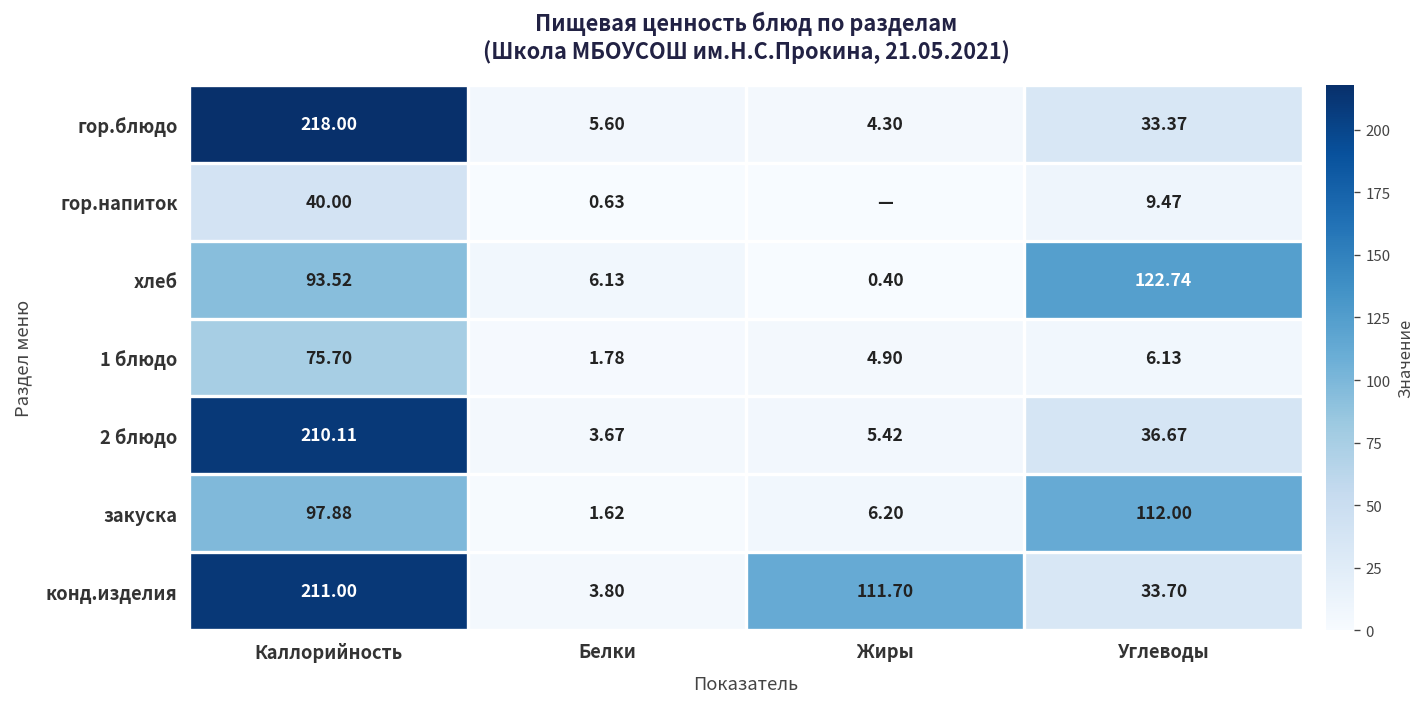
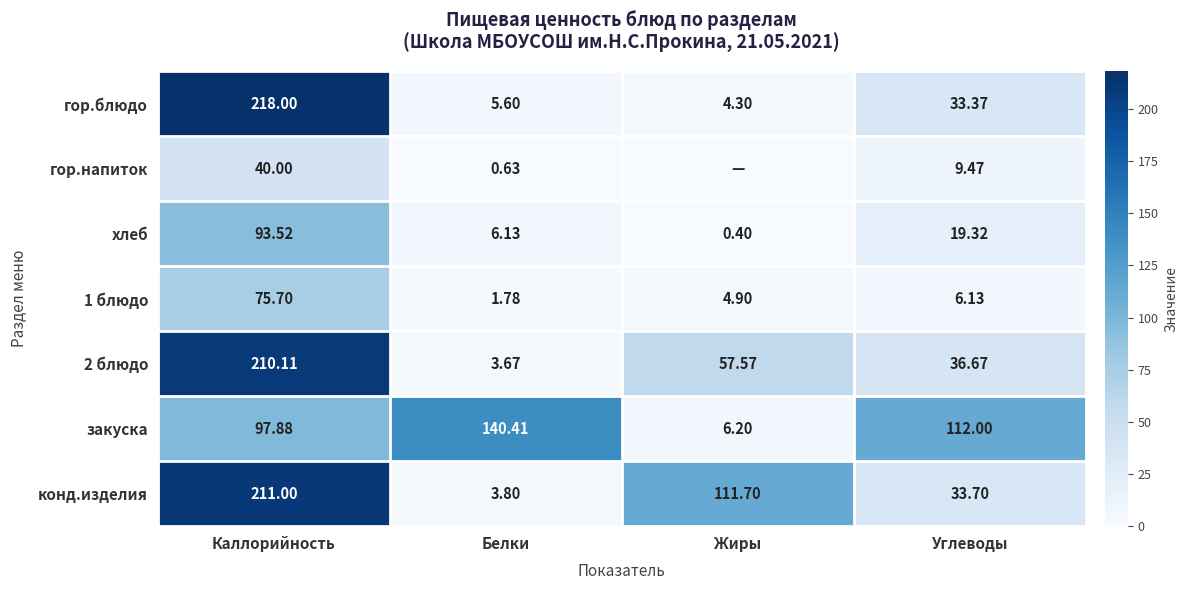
  {
    "гор.блюдо": {
      "Каллорийность": 218.00,
      "Белки": 5.60,
      "Жиры": 4.30,
      "Углеводы": 33.37
    },
    "гор.напиток": {
      "Каллорийность": 40.00,
      "Белки": 0.63,
      "Углеводы": 9.47
    },
    "хлеб": {
      "Каллорийность": 93.52,
      "Белки": 6.13,
      "Жиры": 0.40,
-     "Углеводы": 122.74
+     "Углеводы": 19.32
    },
    "1 блюдо": {
      "Каллорийность": 75.70,
      "Белки": 1.78,
      "Жиры": 4.90,
      "Углеводы": 6.13
    },
    "2 блюдо": {
      "Каллорийность": 210.11,
      "Белки": 3.67,
-     "Жиры": 5.42,
+     "Жиры": 57.57,
      "Углеводы": 36.67
    },
    "закуска": {
      "Каллорийность": 97.88,
-     "Белки": 1.62,
+     "Белки": 140.41,
      "Жиры": 6.20,
      "Углеводы": 112.00
    },
    "конд.изделия": {
      "Каллорийность": 211.00,
      "Белки": 3.80,
      "Жиры": 111.70,
      "Углеводы": 33.70
    }
  }
